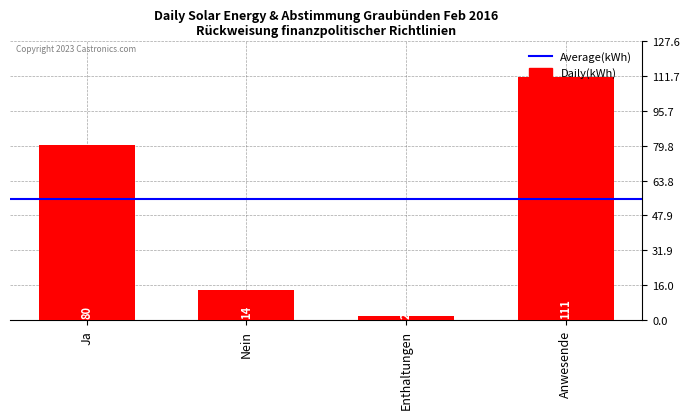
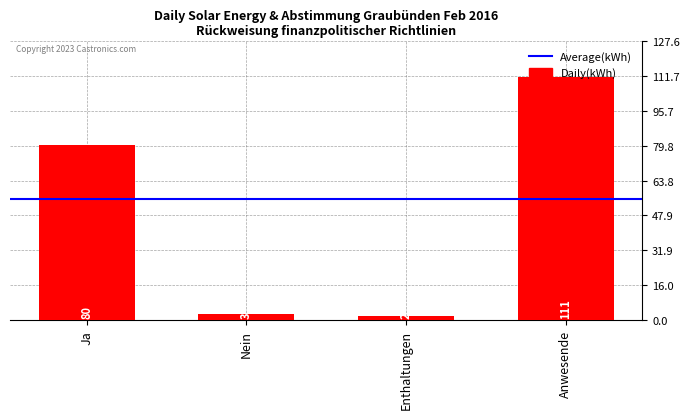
  {
-   "Nein": 14,
+   "Nein": 3,
    "Enthaltungen": 2
  }
